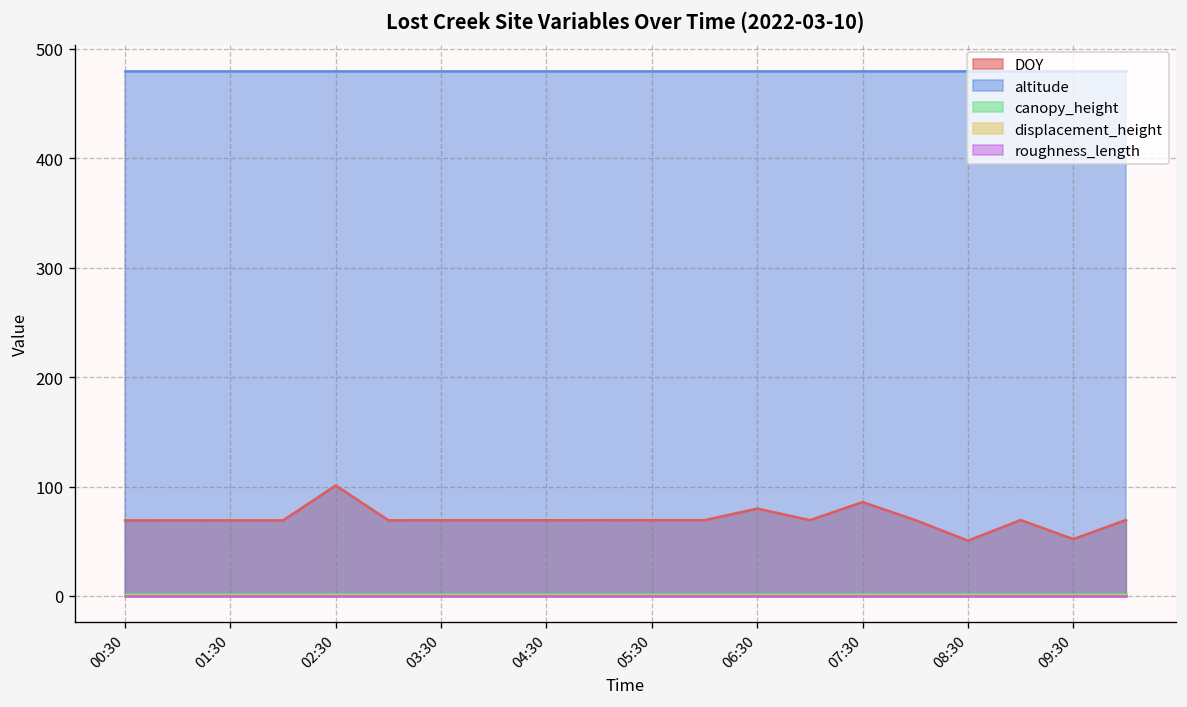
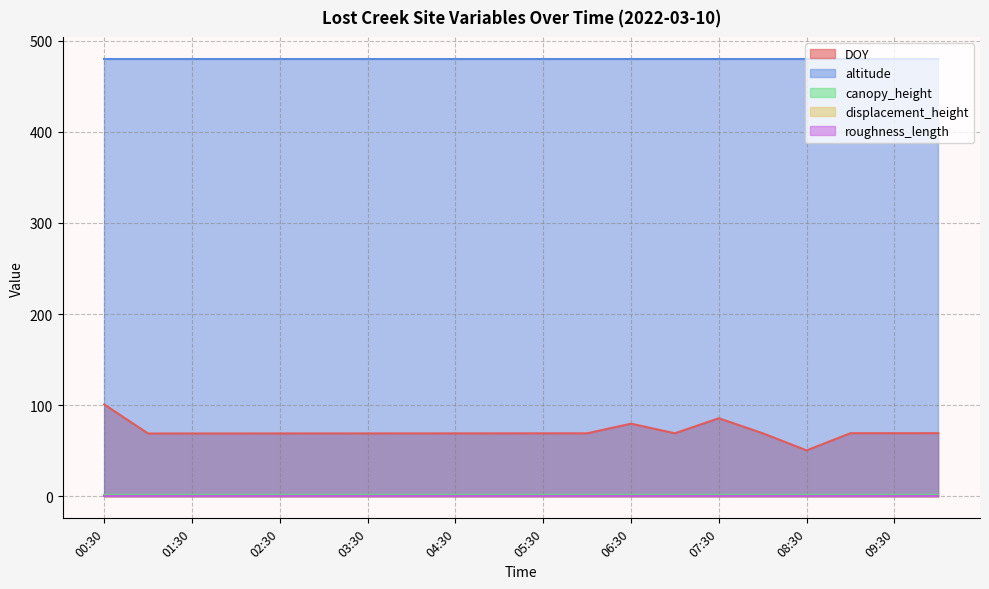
  {
    "DOY": {
-     "00:30": 70,
+     "00:30": 100,
      "01:30": 70,
-     "02:30": 100,
+     "02:30": 70,
      "03:30": 70,
      "04:30": 70,
      "05:30": 70,
      "06:30": 80,
      "07:30": 90,
      "08:30": 50,
-     "09:30": 50
+     "09:30": 70
    },
    "altitude": {
      "00:30": 480,
      "01:30": 480,
      "02:30": 480,
      "03:30": 480,
      "04:30": 480,
      "05:30": 480,
      "06:30": 480,
      "07:30": 480
    }
  }
